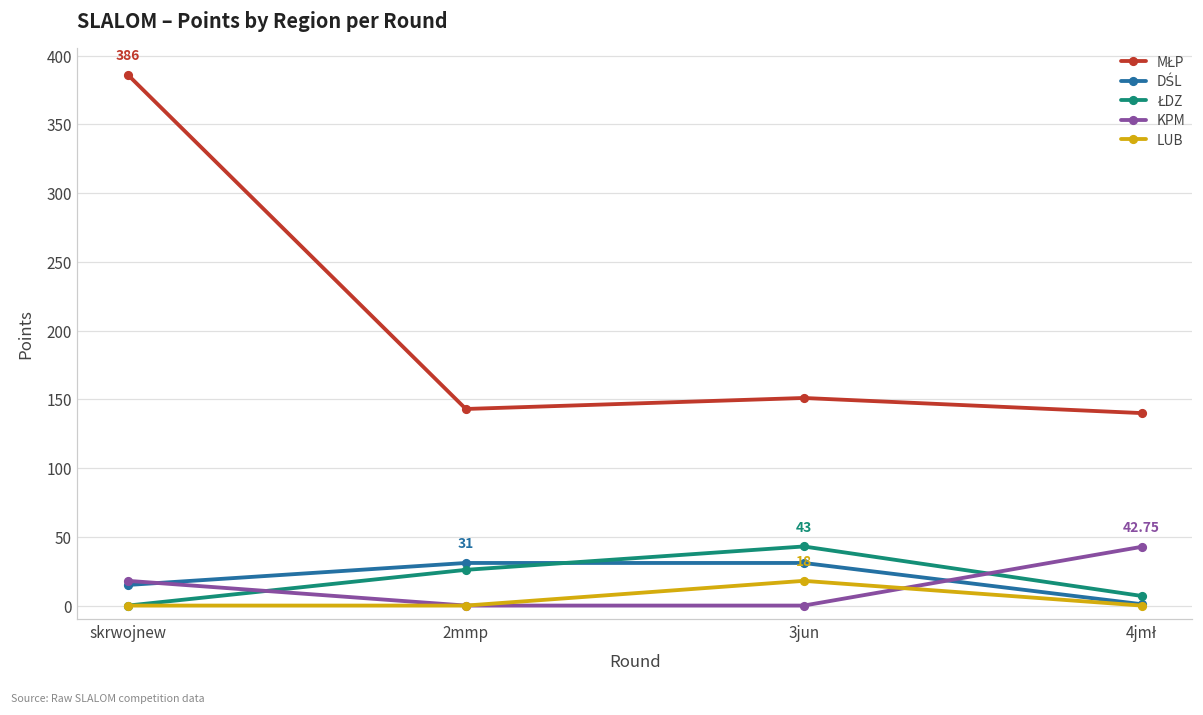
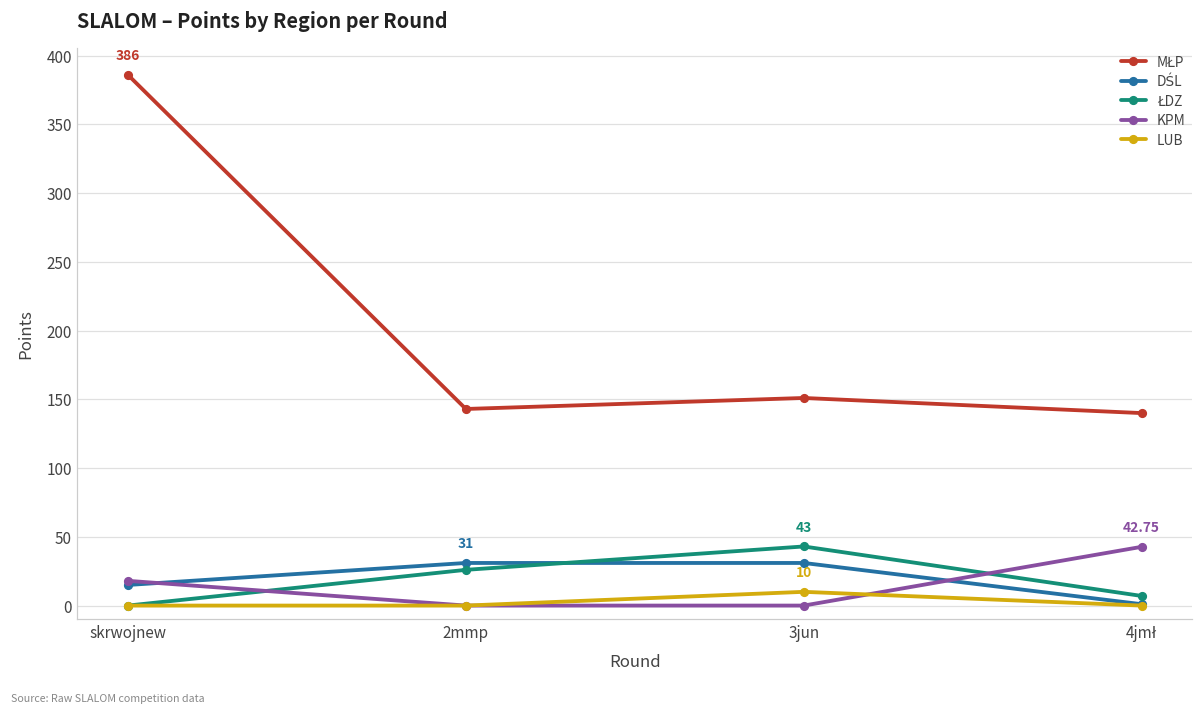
  {
    "MŁP": {
      "skrwojnew": 386
    },
    "KPM": {
      "4jmł": 42.75
    },
    "LUB": {
-     "3jun": 18
+     "3jun": 10
    }
  }
